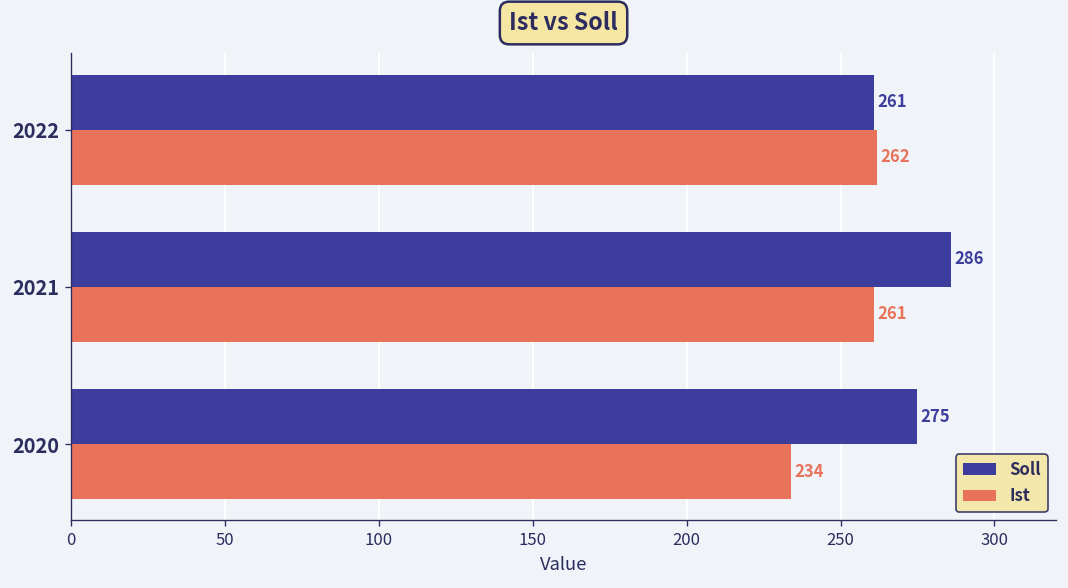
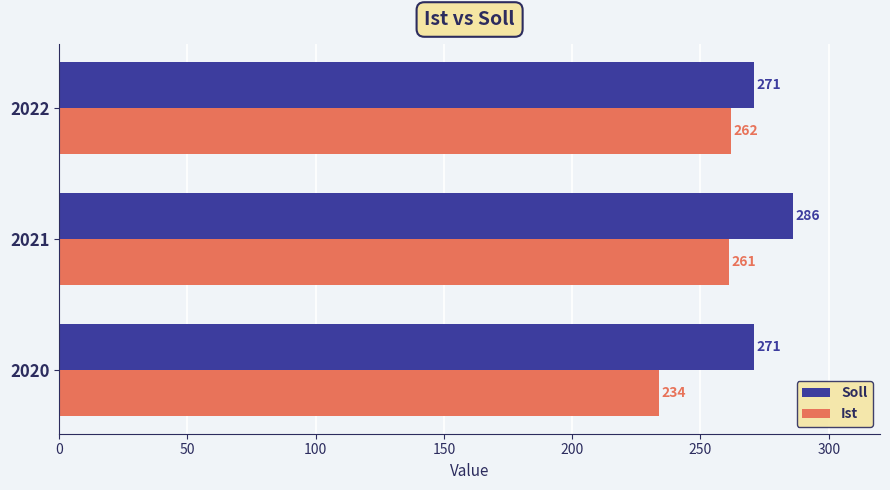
  {
    "Soll": {
-     "2022": 261,
+     "2022": 271,
      "2021": 286,
-     "2020": 275
+     "2020": 271
    },
    "Ist": {
      "2022": 262,
      "2021": 261,
      "2020": 234
    }
  }
